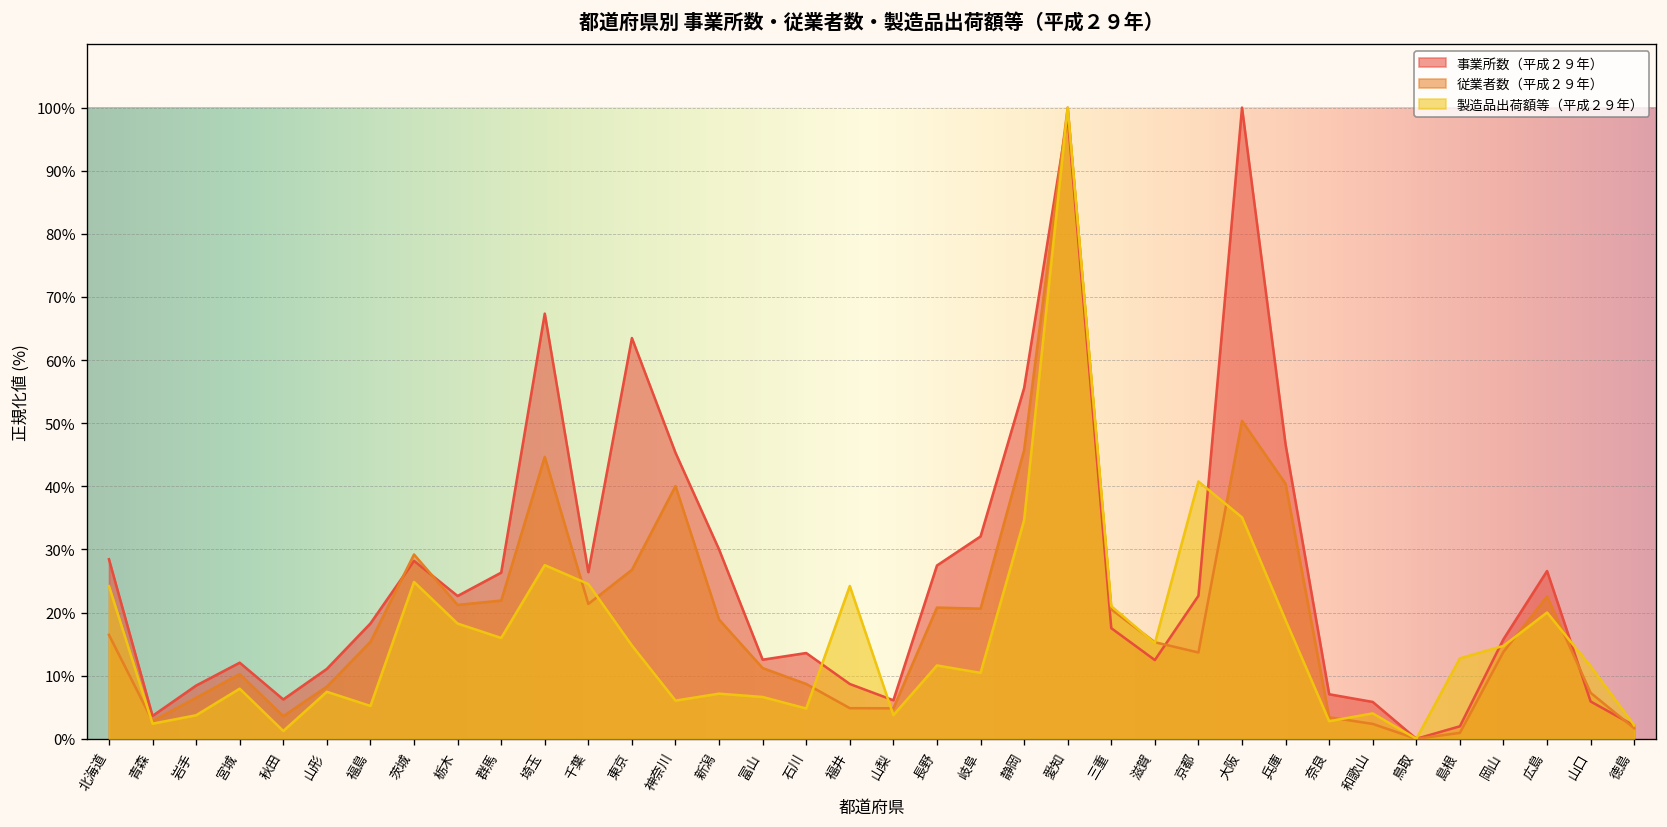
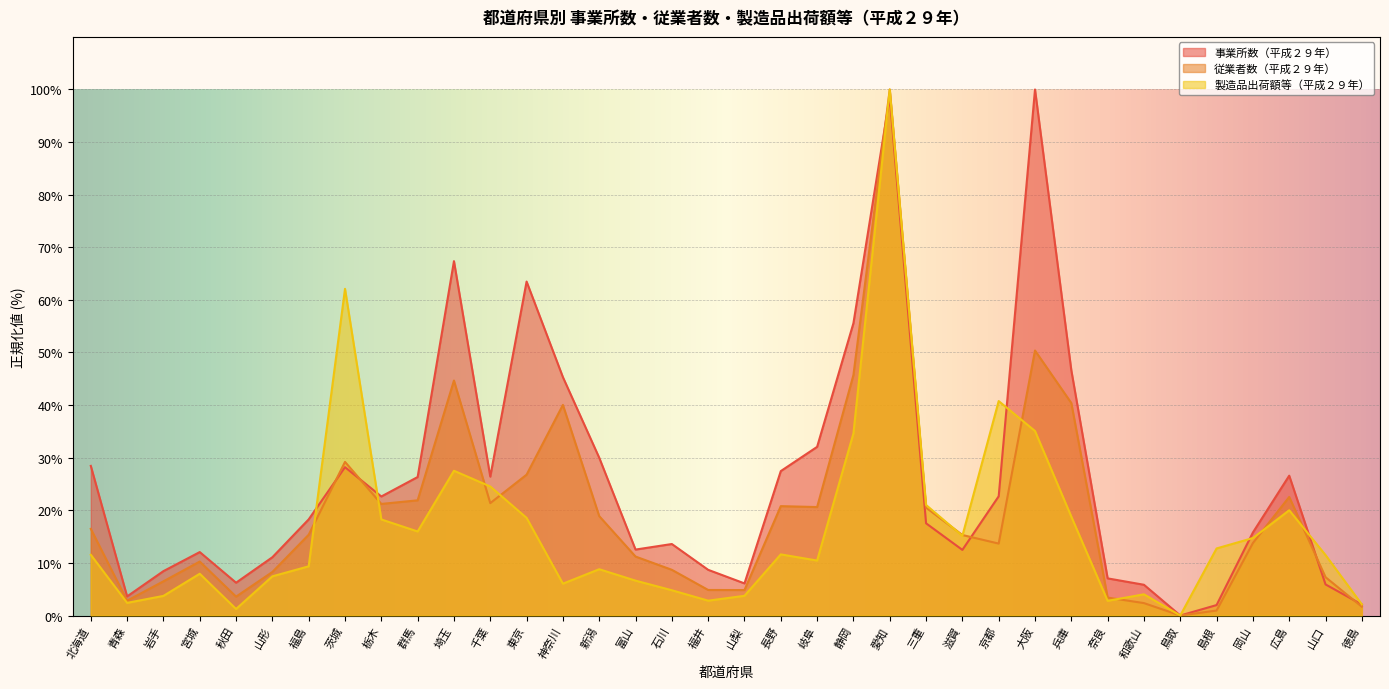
  {
    "製造品出荷額等（平成２９年）": {
-     "北海道": "24%",
+     "北海道": "12%",
      "岩手": "4%",
      "宮城": "8%",
      "秋田": "1%",
      "山形": "7%",
-     "福島": "5%",
-     "茨城": "25%",
+     "福島": "9%",
+     "茨城": "62%",
      "栃木": "18%",
      "群馬": "16%",
      "埼玉": "28%",
      "千葉": "25%",
-     "東京": "15%",
+     "東京": "19%",
      "神奈川": "6%",
-     "新潟": "7%",
+     "新潟": "9%",
      "富山": "7%",
      "石川": "5%",
-     "福井": "24%",
+     "福井": "3%",
      "山梨": "4%",
      "長野": "12%",
      "岐阜": "10%",
      "静岡": "35%",
      "三重": "21%",
      "京都": "41%",
      "大阪": "35%",
      "兵庫": "19%",
      "奈良": "3%",
      "和歌山": "4%",
      "島根": "13%",
      "岡山": "15%",
      "広島": "20%",
      "山口": "11%"
    }
  }
